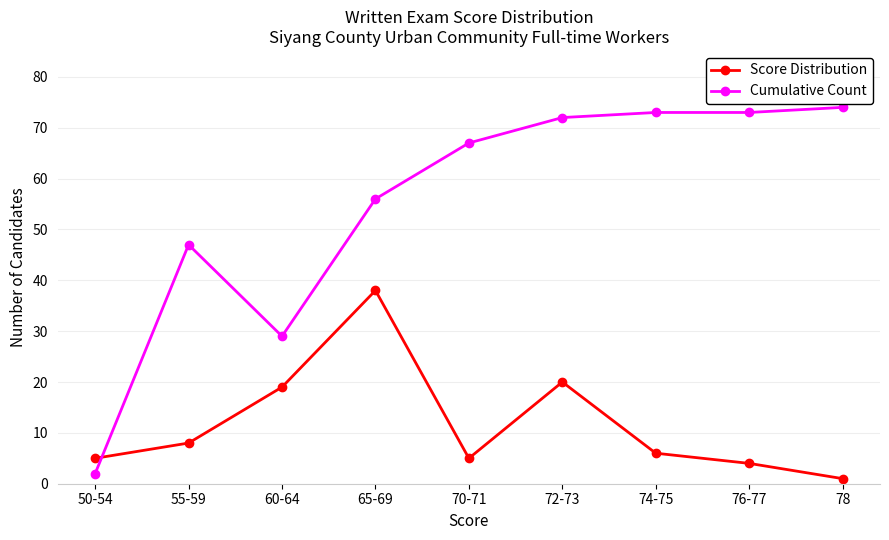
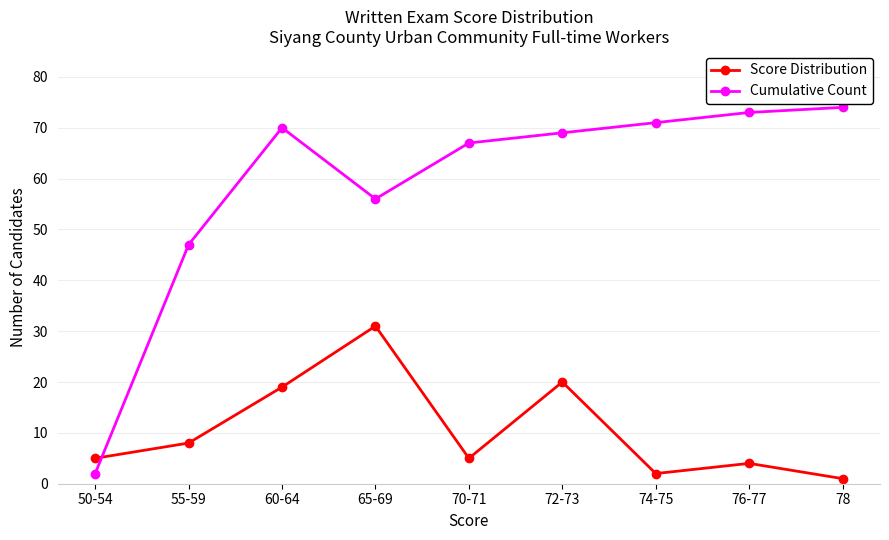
  {
    "Score Distribution": {
      "50-54": 5,
      "55-59": 8,
      "60-64": 19,
-     "65-69": 38,
+     "65-69": 31,
      "70-71": 5,
      "72-73": 20,
-     "74-75": 6,
+     "74-75": 2,
      "76-77": 4,
      "78": 1
    },
    "Cumulative Count": {
      "50-54": 2,
      "55-59": 47,
-     "60-64": 29,
+     "60-64": 70,
      "65-69": 56,
      "70-71": 67,
-     "72-73": 72,
-     "74-75": 73,
+     "72-73": 69,
+     "74-75": 71,
      "76-77": 73,
      "78": 74
    }
  }
